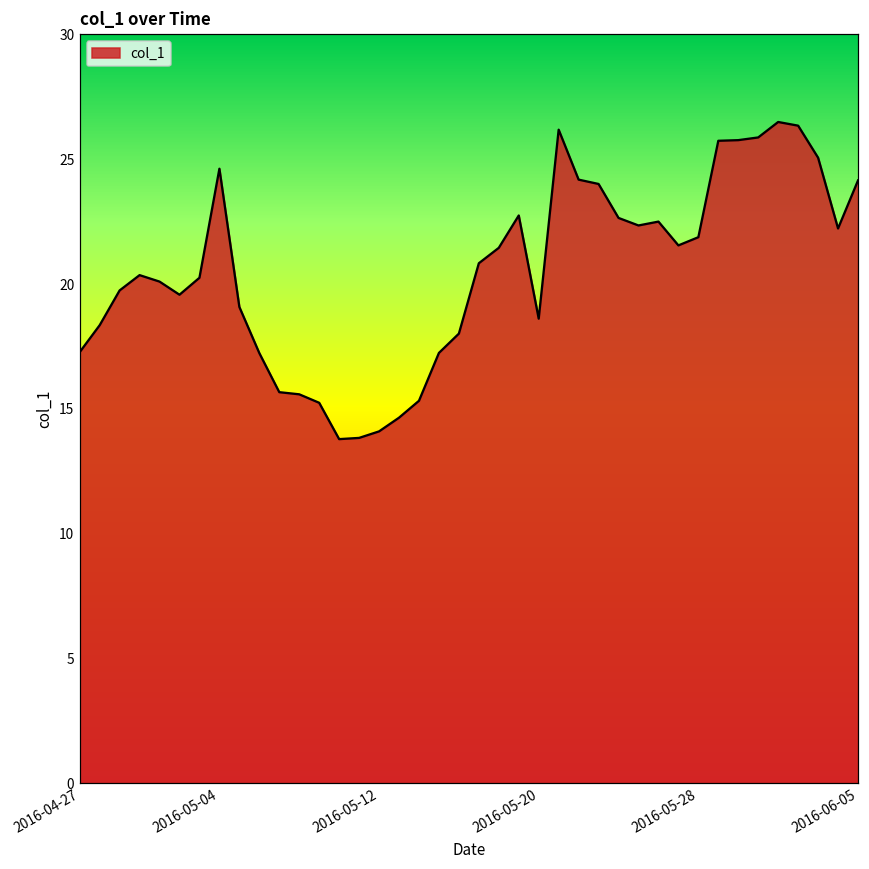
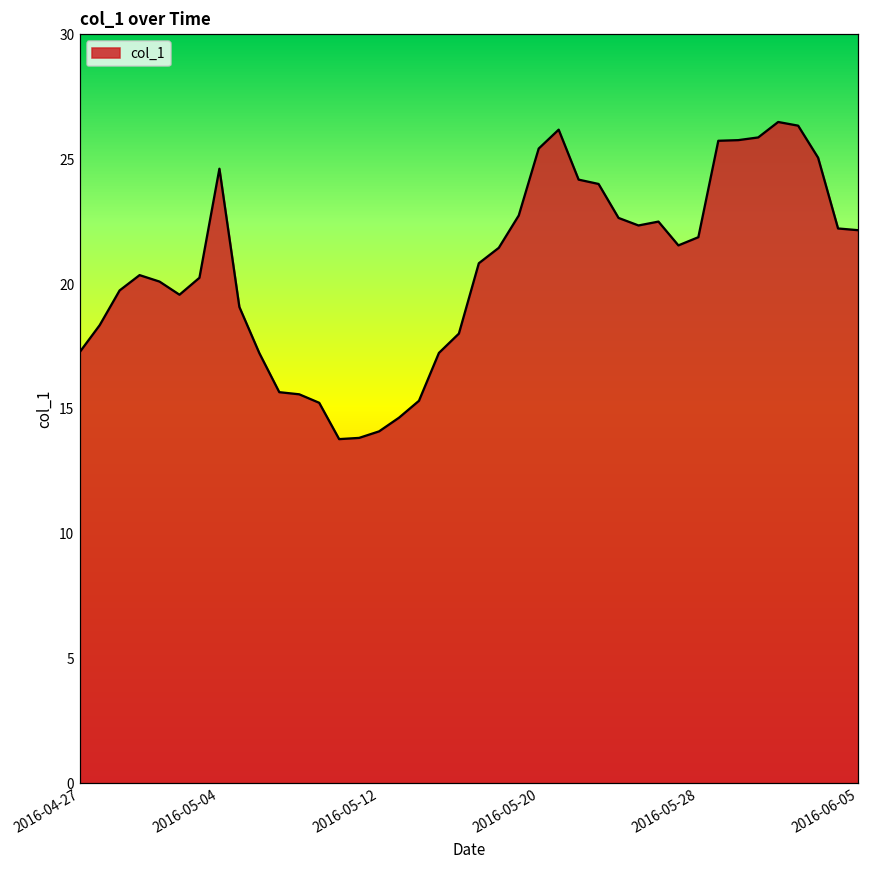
  {
    "2016-04-27": 17.3,
    "2016-05-04": 24.6,
    "2016-05-12": 14.1,
-   "2016-05-20": 18.6,
+   "2016-05-20": 25.4,
    "2016-05-28": 21.9,
-   "2016-06-05": 24.1
+   "2016-06-05": 22.2
  }
